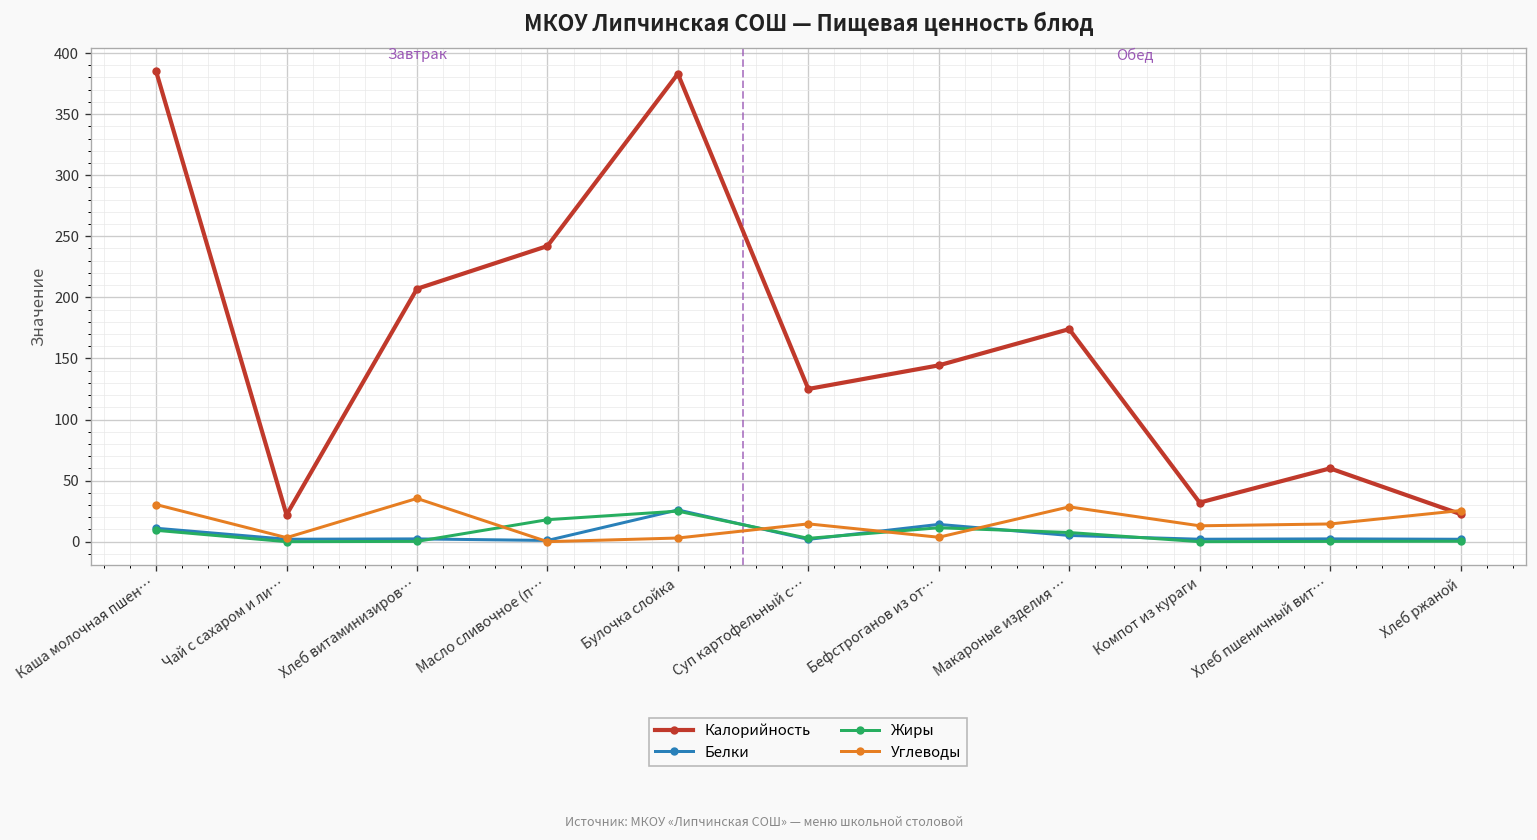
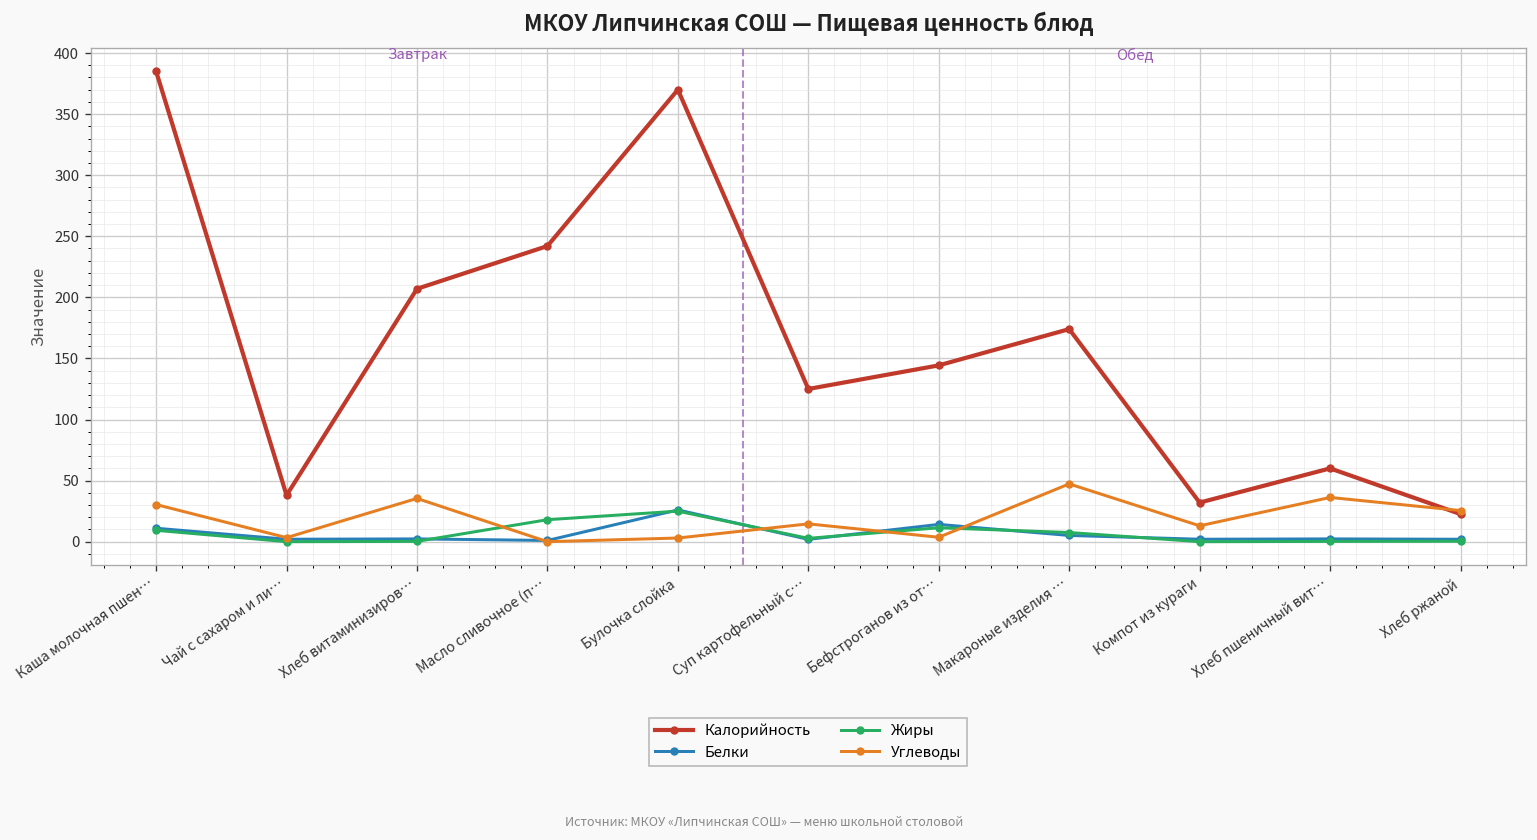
  {
    "Калорийность": {
      "Каша молочная пшен…": 385,
-     "Чай с сахаром и ли…": 22,
+     "Чай с сахаром и ли…": 38,
      "Хлеб витаминизиров…": 207,
      "Масло сливочное (п…": 242,
-     "Булочка слойка": 383,
+     "Булочка слойка": 370,
      "Суп картофельный с…": 125,
      "Бефстроганов из от…": 144,
      "Макароные изделия …": 174,
      "Компот из кураги": 32,
      "Хлеб пшеничный вит…": 60,
      "Хлеб ржаной": 23
    },
    "Белки": {
      "Бефстроганов из от…": 14
    },
    "Жиры": {
      "Масло сливочное (п…": 18,
      "Бефстроганов из от…": 11
    },
    "Углеводы": {
      "Каша молочная пшен…": 30,
      "Хлеб витаминизиров…": 35,
      "Булочка слойка": 3,
      "Суп картофельный с…": 15,
      "Бефстроганов из от…": 4,
-     "Макароные изделия …": 29,
+     "Макароные изделия …": 47,
      "Компот из кураги": 13,
-     "Хлеб пшеничный вит…": 15,
+     "Хлеб пшеничный вит…": 36,
      "Хлеб ржаной": 25
    }
  }
